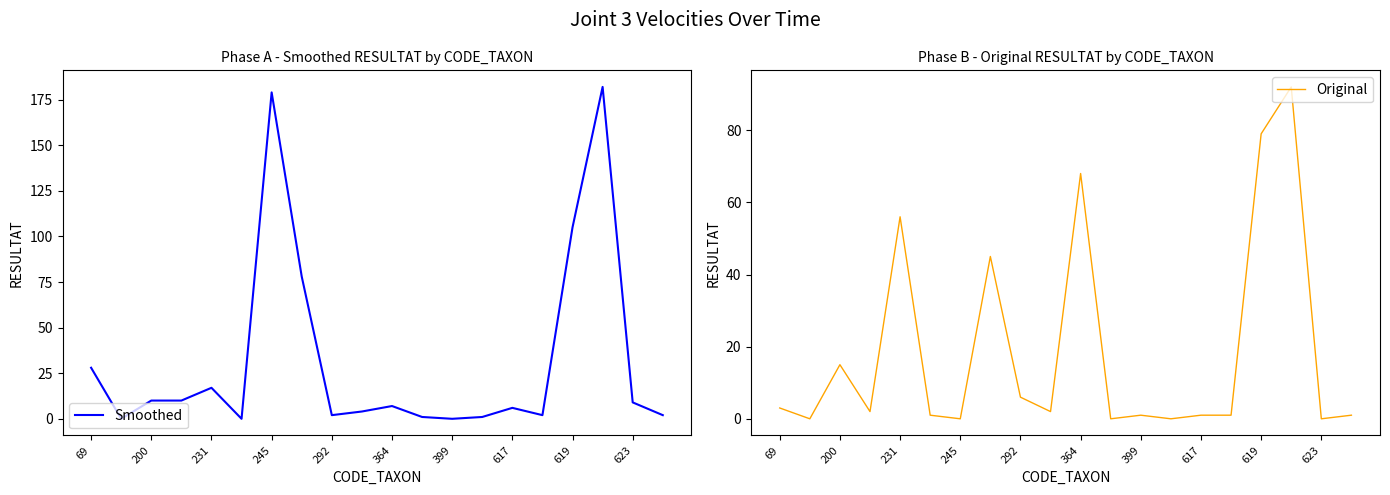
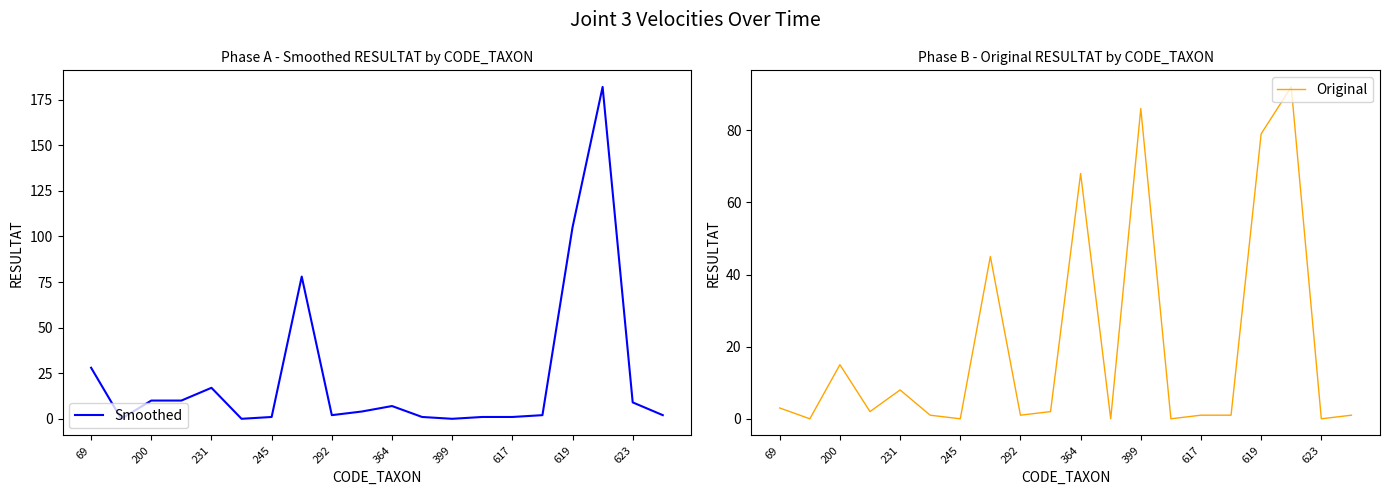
  {
    "Phase A - Smoothed RESULTAT by CODE_TAXON": {
      "69": 28,
      "200": 10,
      "231": 17,
-     "245": 179,
+     "245": 1,
      "292": 2,
      "364": 7,
      "399": 0,
-     "617": 6,
+     "617": 1,
      "619": 105,
      "623": 9
    },
    "Phase B - Original RESULTAT by CODE_TAXON": {
      "69": 3,
      "200": 15,
-     "231": 56,
+     "231": 8,
      "245": 0,
-     "292": 6,
+     "292": 1,
      "364": 68,
-     "399": 1,
+     "399": 86,
      "617": 1,
      "619": 79,
      "623": 0
    }
  }
